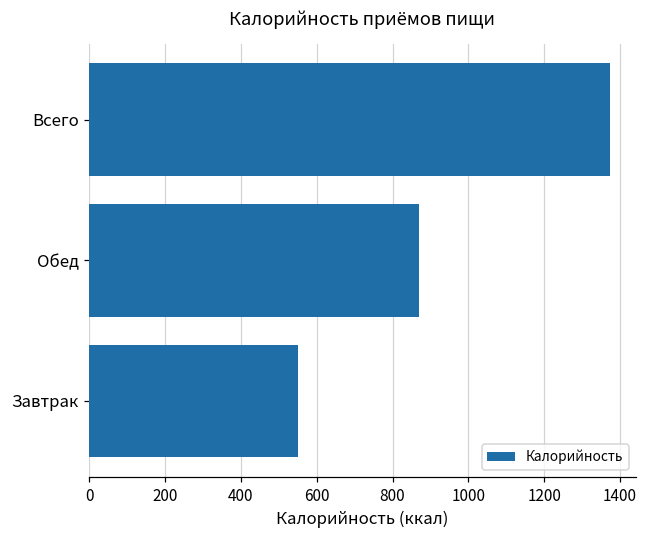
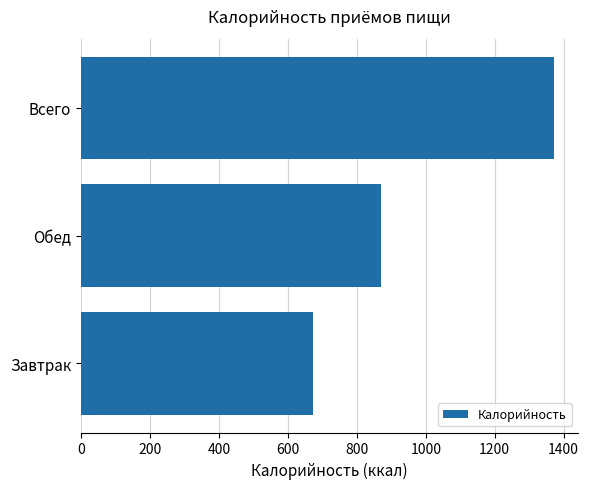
  {
    "Всего": 1370,
    "Обед": 870,
-   "Завтрак": 550
+   "Завтрак": 670
  }
